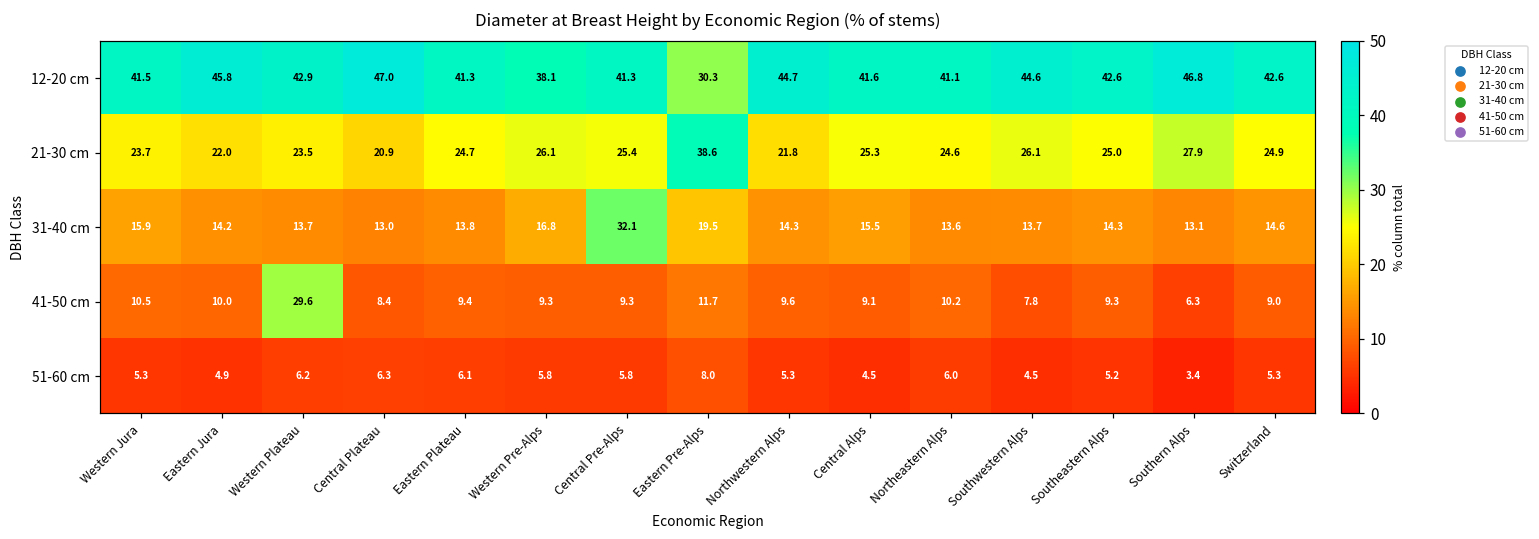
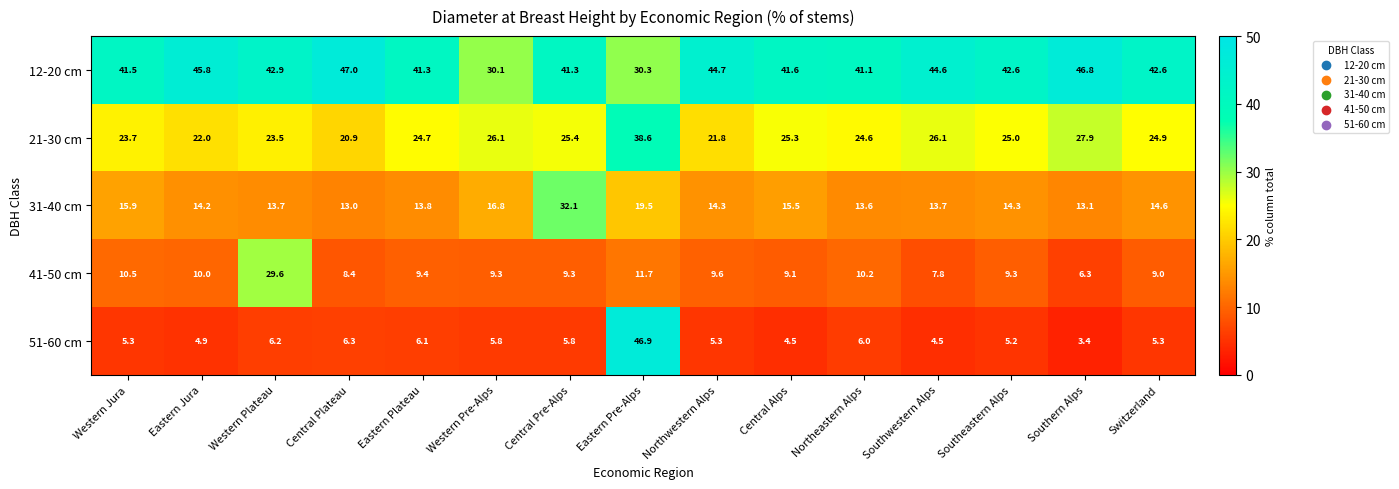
  {
    "12-20 cm": {
      "Western Jura": 41.5,
      "Eastern Jura": 45.8,
      "Western Plateau": 42.9,
      "Central Plateau": 47.0,
      "Eastern Plateau": 41.3,
-     "Western Pre-Alps": 38.1,
+     "Western Pre-Alps": 30.1,
      "Central Pre-Alps": 41.3,
      "Eastern Pre-Alps": 30.3,
      "Northwestern Alps": 44.7,
      "Central Alps": 41.6,
      "Northeastern Alps": 41.1,
      "Southwestern Alps": 44.6,
      "Southeastern Alps": 42.6,
      "Southern Alps": 46.8,
      "Switzerland": 42.6
    },
    "21-30 cm": {
      "Western Jura": 23.7,
      "Eastern Jura": 22.0,
      "Western Plateau": 23.5,
      "Central Plateau": 20.9,
      "Eastern Plateau": 24.7,
      "Western Pre-Alps": 26.1,
      "Central Pre-Alps": 25.4,
      "Eastern Pre-Alps": 38.6,
      "Northwestern Alps": 21.8,
      "Central Alps": 25.3,
      "Northeastern Alps": 24.6,
      "Southwestern Alps": 26.1,
      "Southeastern Alps": 25.0,
      "Southern Alps": 27.9,
      "Switzerland": 24.9
    },
    "31-40 cm": {
      "Western Jura": 15.9,
      "Eastern Jura": 14.2,
      "Western Plateau": 13.7,
      "Central Plateau": 13.0,
      "Eastern Plateau": 13.8,
      "Western Pre-Alps": 16.8,
      "Central Pre-Alps": 32.1,
      "Eastern Pre-Alps": 19.5,
      "Northwestern Alps": 14.3,
      "Central Alps": 15.5,
      "Northeastern Alps": 13.6,
      "Southwestern Alps": 13.7,
      "Southeastern Alps": 14.3,
      "Southern Alps": 13.1,
      "Switzerland": 14.6
    },
    "41-50 cm": {
      "Western Jura": 10.5,
      "Eastern Jura": 10.0,
      "Western Plateau": 29.6,
      "Central Plateau": 8.4,
      "Eastern Plateau": 9.4,
      "Western Pre-Alps": 9.3,
      "Central Pre-Alps": 9.3,
      "Eastern Pre-Alps": 11.7,
      "Northwestern Alps": 9.6,
      "Central Alps": 9.1,
      "Northeastern Alps": 10.2,
      "Southwestern Alps": 7.8,
      "Southeastern Alps": 9.3,
      "Southern Alps": 6.3,
      "Switzerland": 9.0
    },
    "51-60 cm": {
      "Western Jura": 5.3,
      "Eastern Jura": 4.9,
      "Western Plateau": 6.2,
      "Central Plateau": 6.3,
      "Eastern Plateau": 6.1,
      "Western Pre-Alps": 5.8,
      "Central Pre-Alps": 5.8,
-     "Eastern Pre-Alps": 8.0,
+     "Eastern Pre-Alps": 46.9,
      "Northwestern Alps": 5.3,
      "Central Alps": 4.5,
      "Northeastern Alps": 6.0,
      "Southwestern Alps": 4.5,
      "Southeastern Alps": 5.2,
      "Southern Alps": 3.4,
      "Switzerland": 5.3
    }
  }
